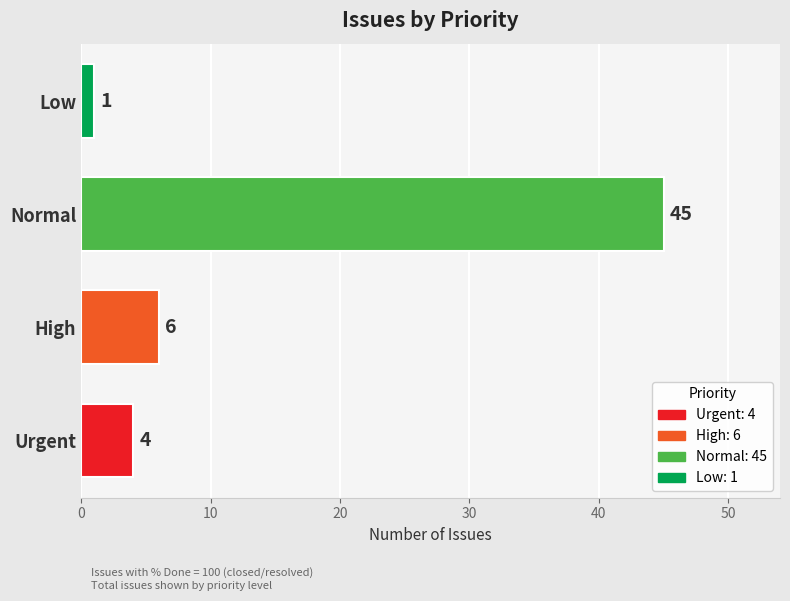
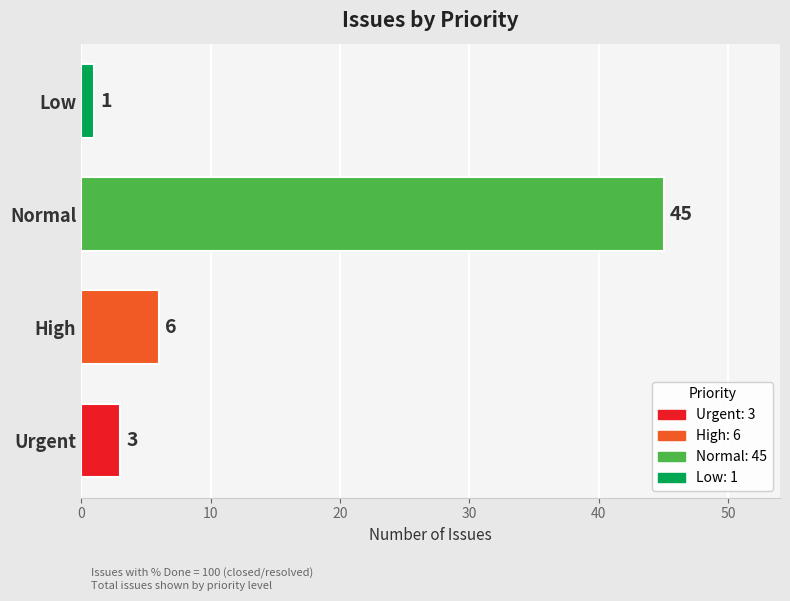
  {
    "Low": 1,
    "Normal": 45,
    "High": 6,
-   "Urgent": 4
+   "Urgent": 3
  }
